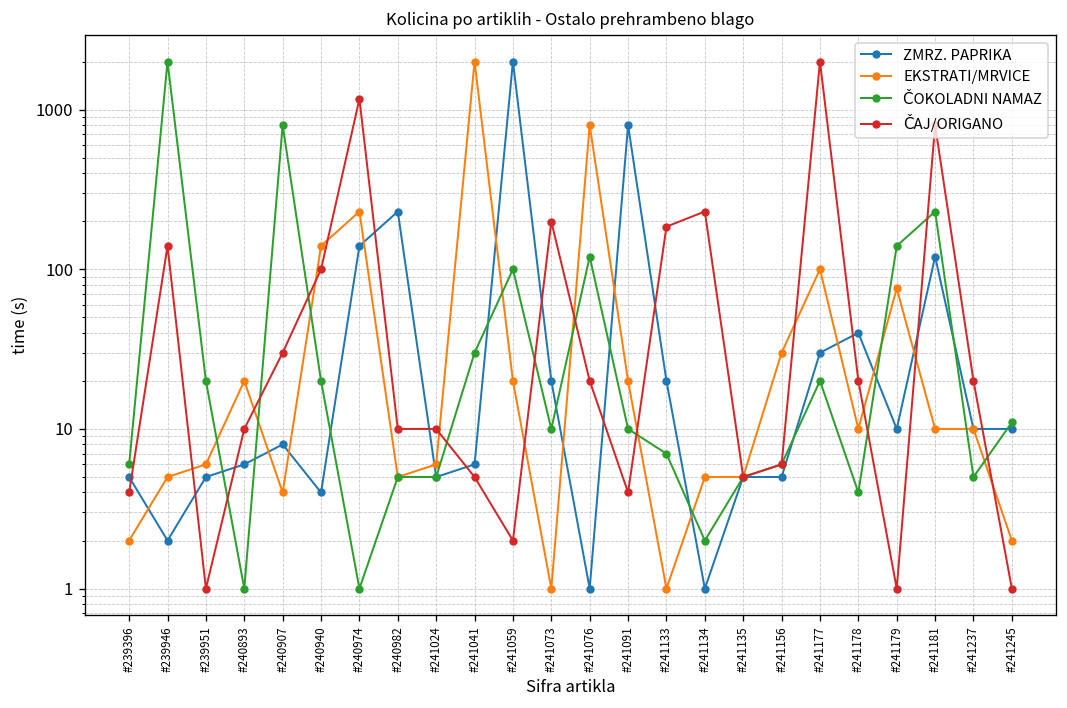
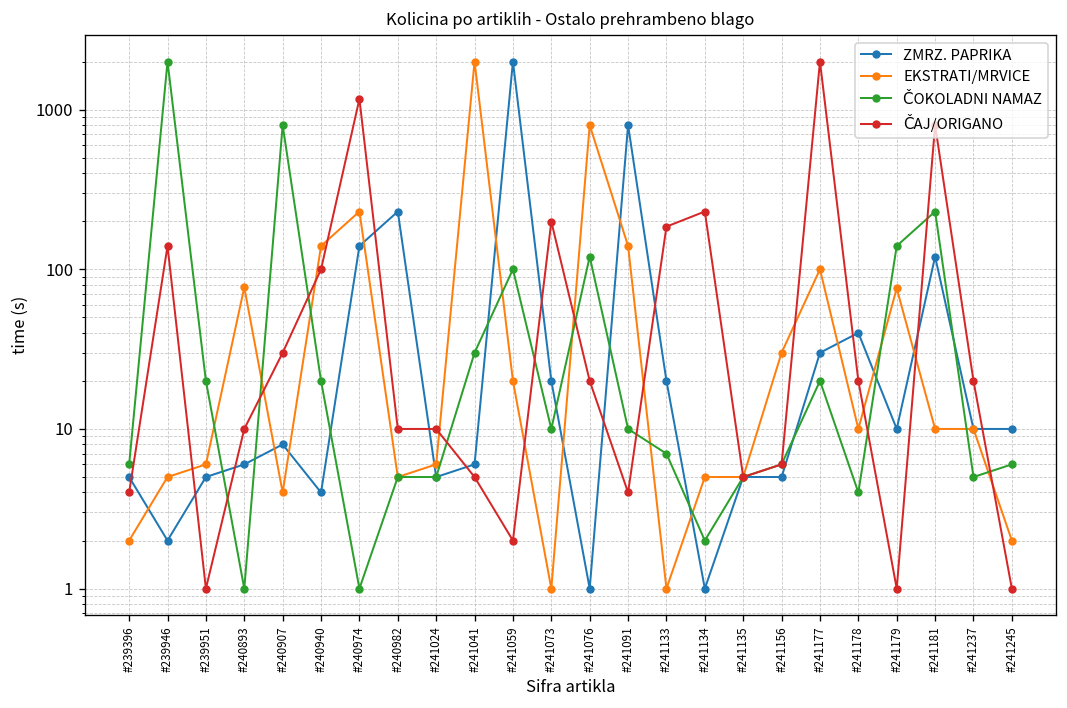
  {
    "ZMRZ. PAPRIKA": {
      "#239396": 5,
      "#239946": 2,
      "#239951": 5,
      "#240893": 6,
      "#240907": 8,
      "#240940": 4,
      "#240974": 140,
      "#240982": 230,
      "#241041": 6,
      "#241059": 2000,
      "#241073": 20,
      "#241076": 1,
      "#241091": 800,
      "#241133": 20,
      "#241134": 1,
      "#241156": 5,
      "#241177": 30,
      "#241178": 40,
      "#241179": 10,
      "#241181": 120,
      "#241245": 10
    },
    "EKSTRATI/MRVICE": {
      "#239396": 2,
      "#239946": 5,
      "#239951": 6,
-     "#240893": 20,
+     "#240893": 80,
      "#240907": 4,
      "#240940": 140,
      "#240974": 230,
      "#241024": 6,
      "#241041": 2000,
      "#241059": 20,
      "#241073": 1,
      "#241076": 800,
-     "#241091": 20,
+     "#241091": 140,
      "#241133": 1,
      "#241134": 5,
      "#241156": 30,
      "#241177": 100,
      "#241178": 10,
      "#241179": 80,
      "#241181": 10,
      "#241245": 2
    },
    "ČOKOLADNI NAMAZ": {
      "#239396": 6,
      "#239946": 2000,
      "#239951": 20,
      "#240893": 1,
      "#240907": 800,
      "#240940": 20,
      "#240974": 1,
      "#241041": 30,
      "#241059": 100,
      "#241073": 10,
      "#241076": 120,
      "#241091": 10,
      "#241133": 7,
      "#241134": 2,
      "#241177": 20,
      "#241178": 4,
      "#241179": 140,
      "#241181": 230,
      "#241237": 5,
-     "#241245": 11
+     "#241245": 6
    },
    "ČAJ/ORIGANO": {
      "#239396": 4,
      "#239946": 140,
      "#239951": 1,
      "#240893": 10,
      "#240907": 30,
      "#240940": 100,
      "#240974": 1200,
      "#240982": 10,
      "#241024": 10,
      "#241041": 5,
      "#241059": 2,
      "#241073": 200,
      "#241076": 20,
      "#241091": 4,
      "#241133": 190,
      "#241134": 230,
      "#241177": 2000,
      "#241178": 20,
      "#241179": 1,
      "#241237": 20,
      "#241245": 1
    }
  }
